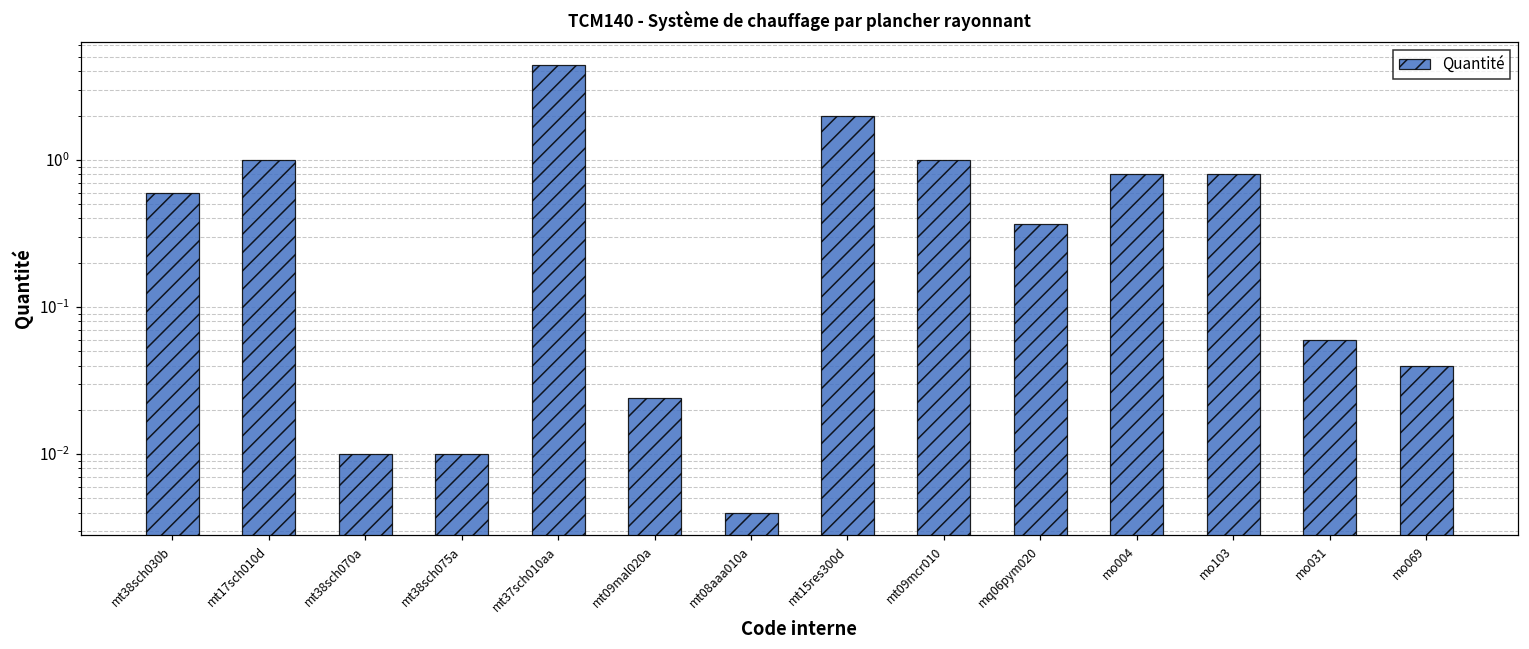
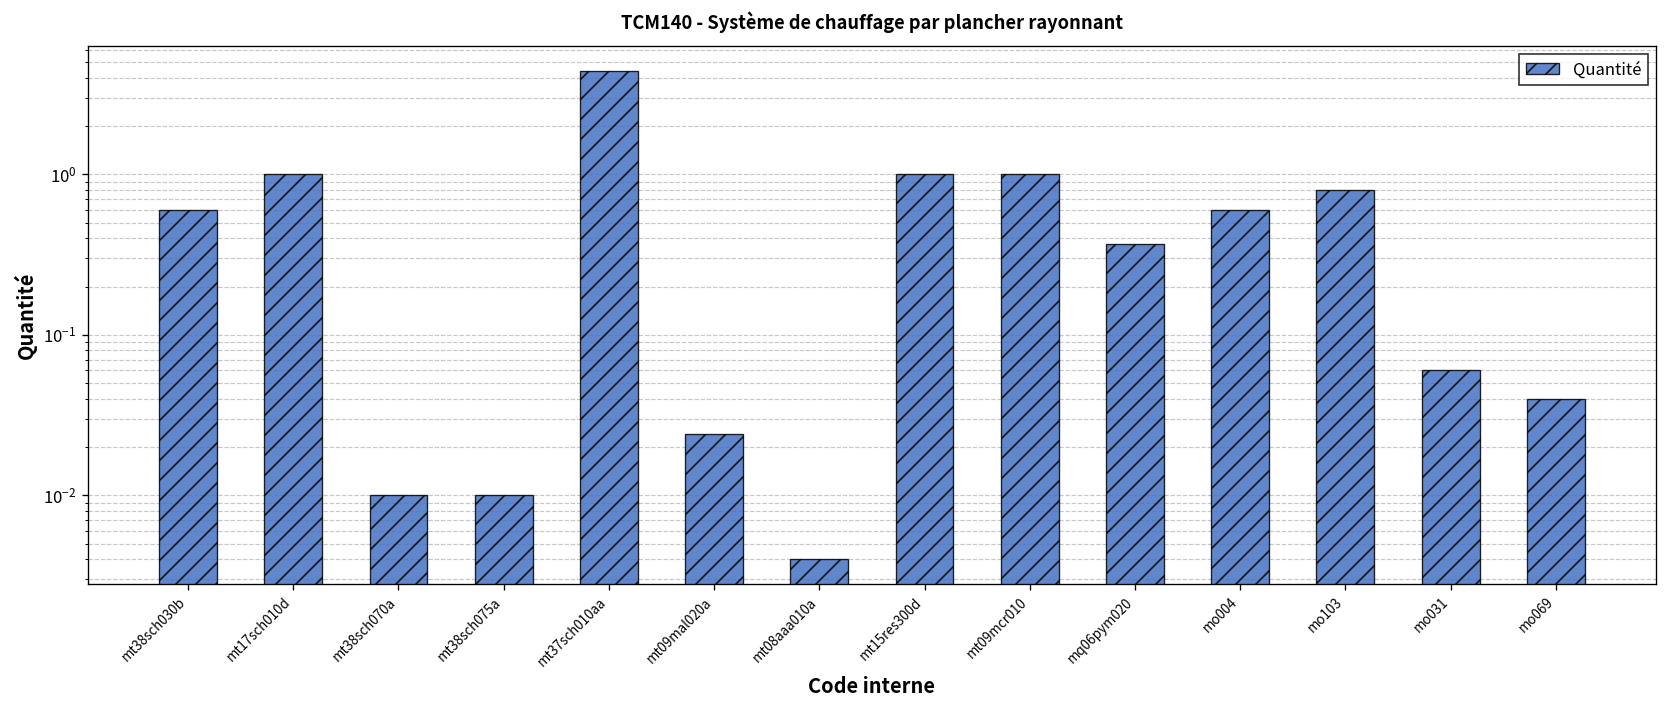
  {
    "mt38sch030b": 0.6,
    "mt17sch010d": 1.0,
    "mt38sch070a": 0.010,
    "mt38sch075a": 0.010,
    "mt37sch010aa": 4.4,
    "mt09mal020a": 0.024,
    "mt08aaa010a": 0.0040,
-   "mt15res300d": 2,
+   "mt15res300d": 1,
    "mt09mcr010": 1.0,
    "mq06pym020": 0.37,
-   "mo004": 0.8,
+   "mo004": 0.6,
    "mo103": 0.8,
    "mo031": 0.06,
    "mo069": 0.040
  }
